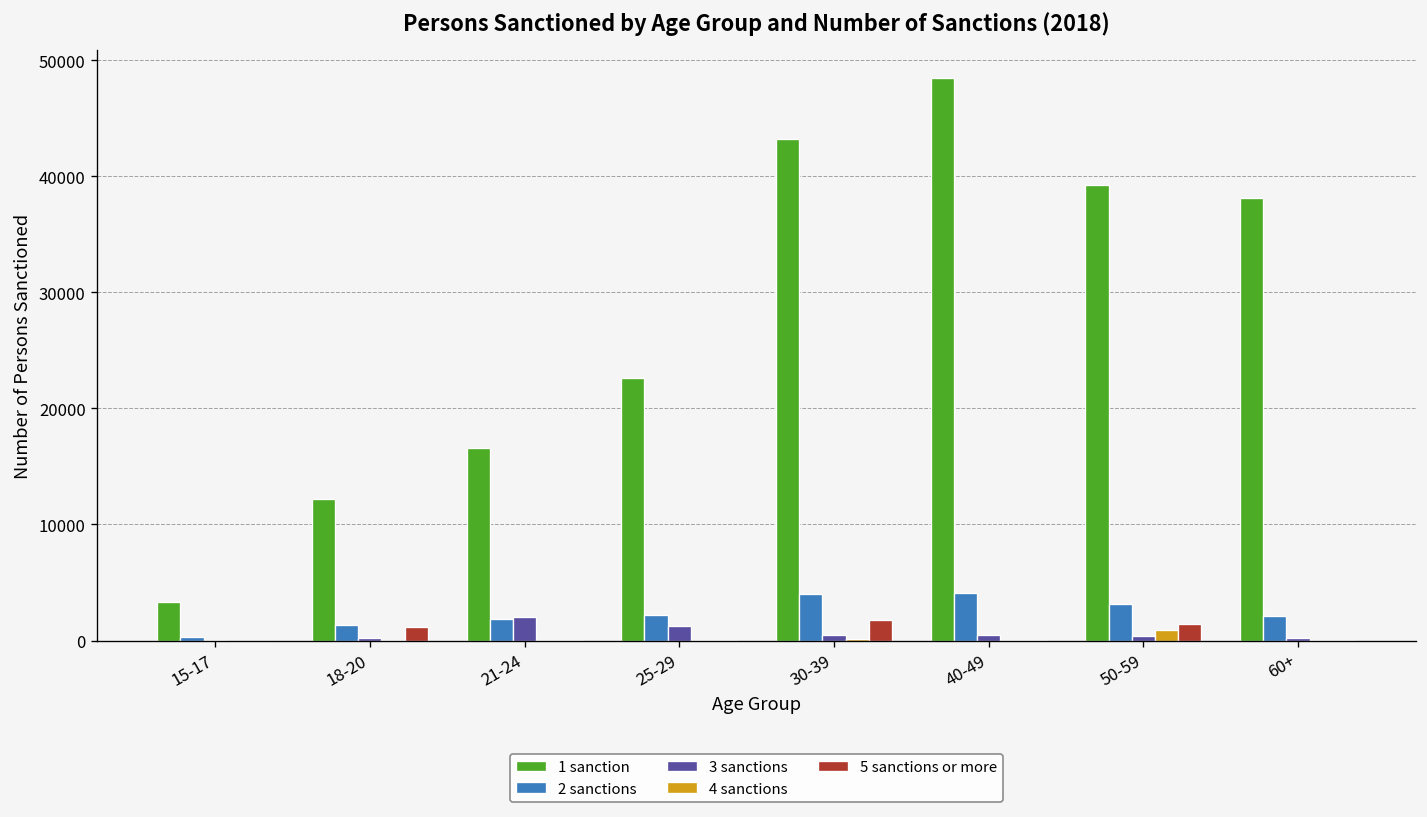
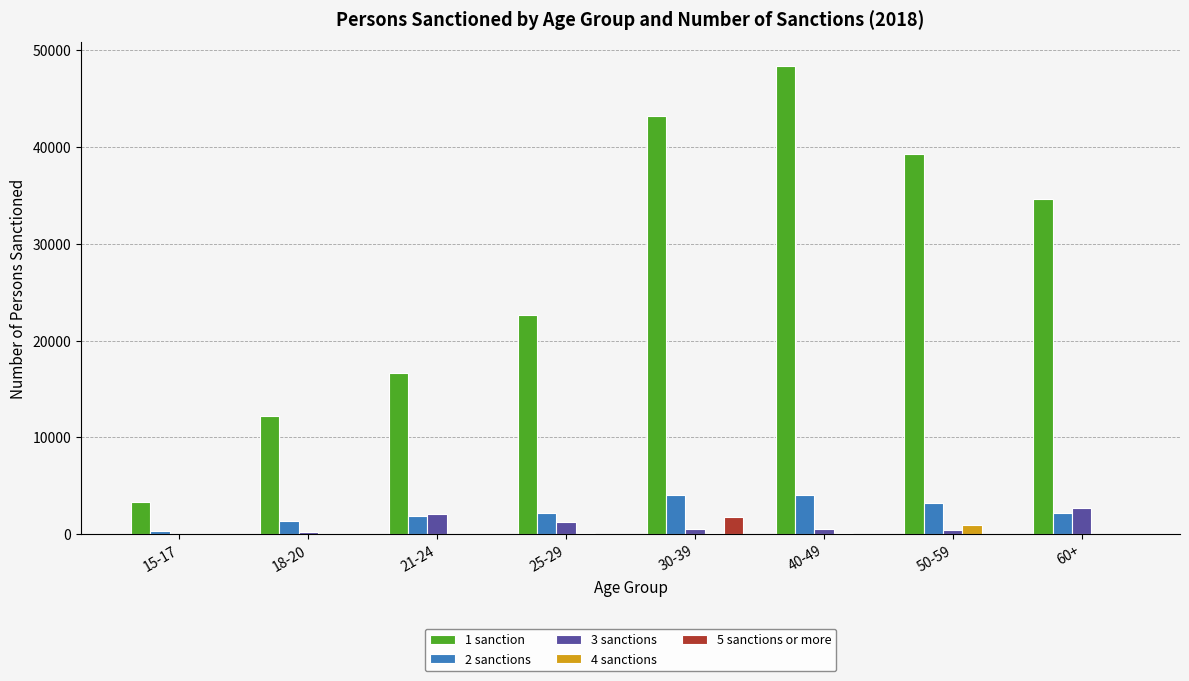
  {
    "1 sanction": {
      "15-17": 3000,
      "18-20": 12000,
      "21-24": 17000,
      "25-29": 23000,
      "30-39": 43000,
      "40-49": 48000,
      "50-59": 39000,
-     "60+": 38000
+     "60+": 35000
    },
    "2 sanctions": {
      "15-17": 0,
      "18-20": 1000,
      "21-24": 2000,
      "25-29": 2000,
      "30-39": 4000,
      "40-49": 4000,
      "50-59": 3000,
      "60+": 2000
    },
    "3 sanctions": {
      "21-24": 2000,
      "25-29": 1000,
      "30-39": 1000,
      "40-49": 1000,
      "50-59": 0,
-     "60+": 0
+     "60+": 3000
    },
    "4 sanctions": {
      "50-59": 1000
    },
    "5 sanctions or more": {
-     "18-20": 1000,
+     "18-20": 0,
      "30-39": 2000,
-     "50-59": 1000
+     "50-59": 0
    }
  }
